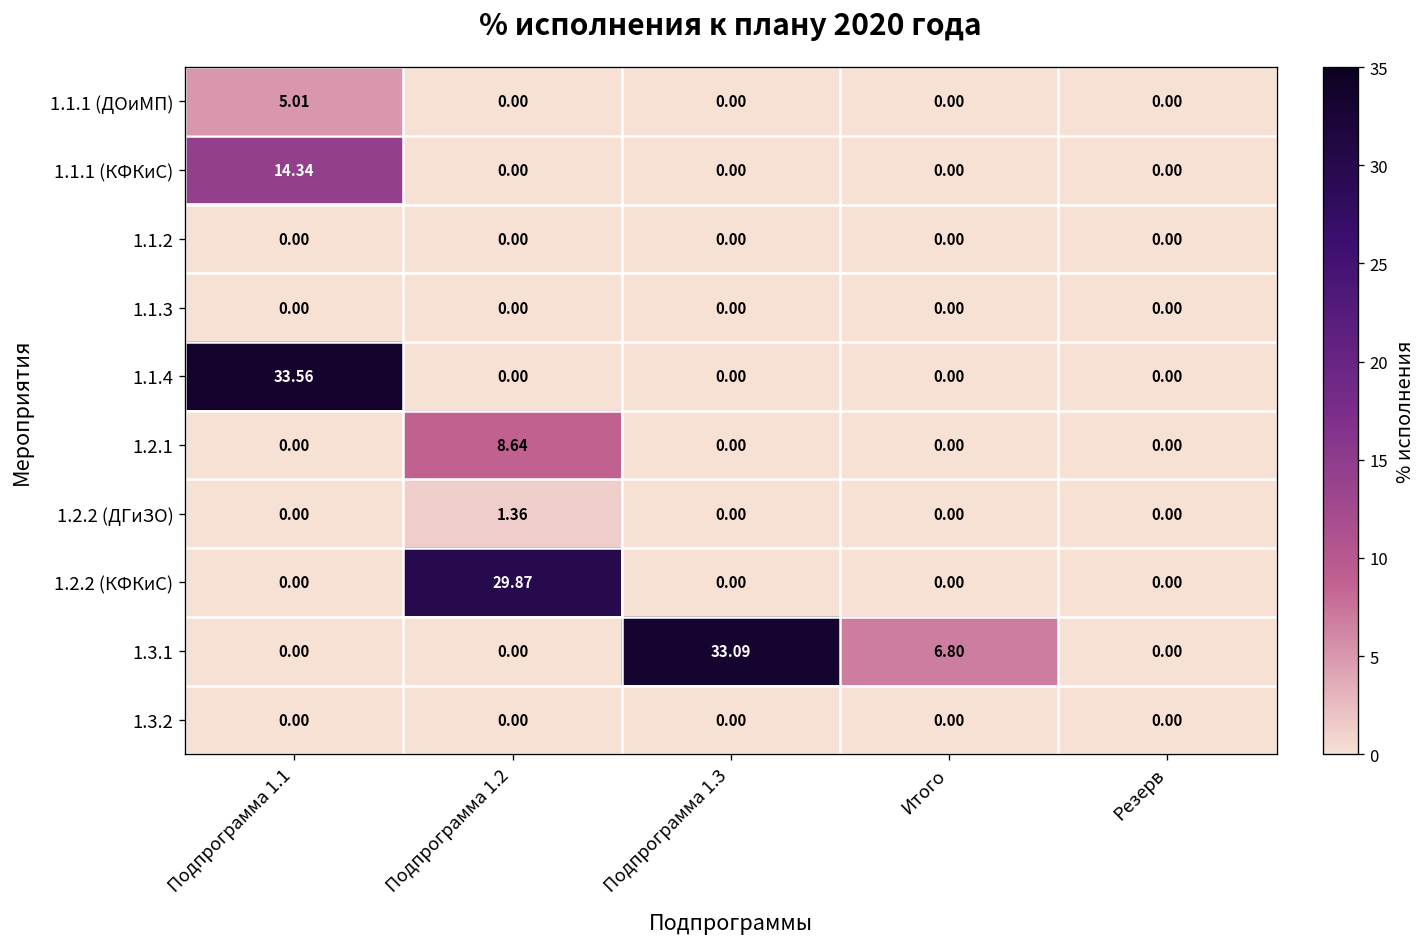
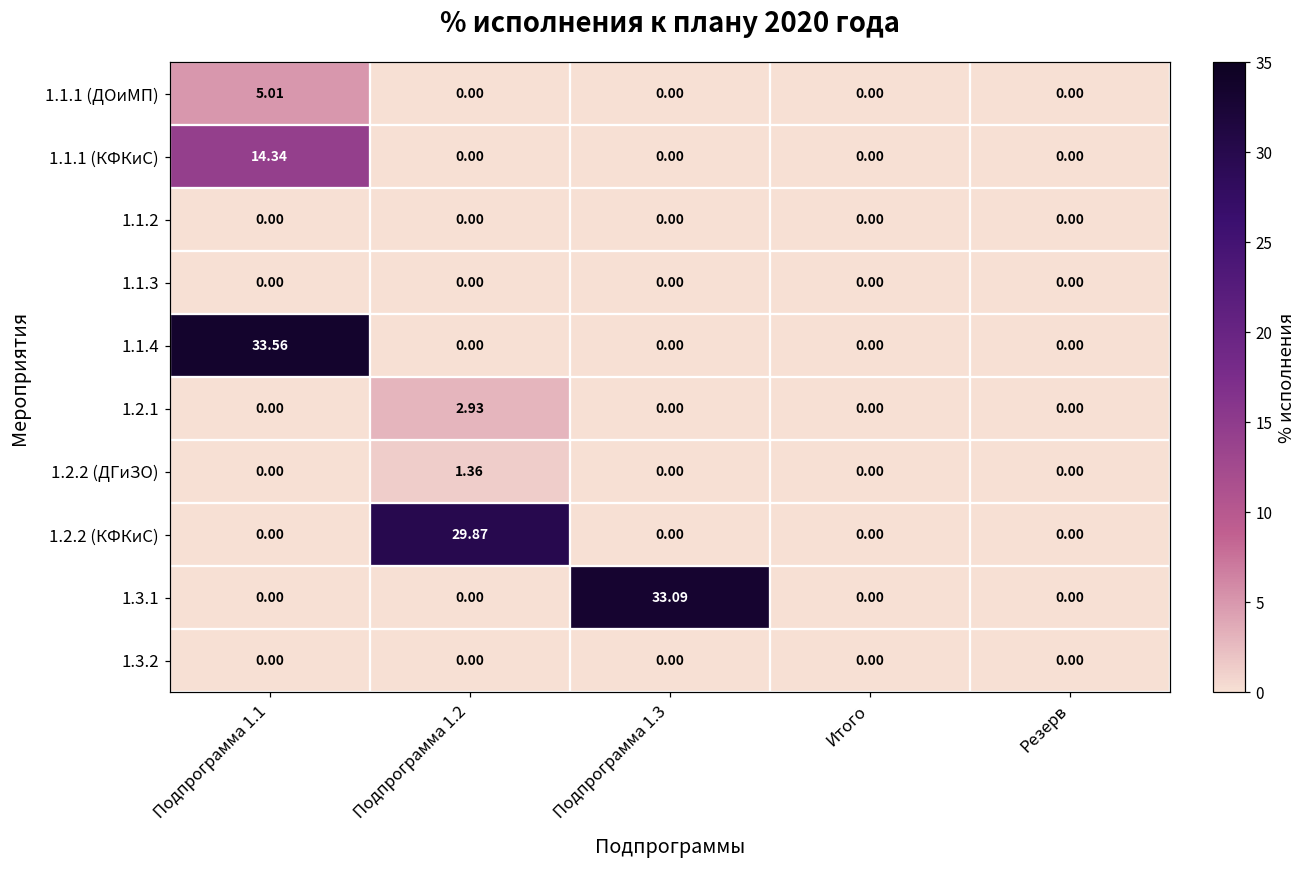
  {
    "1.1.1 (ДОиМП)": {
      "Подпрограмма 1.1": 5.01,
      "Подпрограмма 1.2": 0.00,
      "Подпрограмма 1.3": 0.00,
      "Итого": 0.00,
      "Резерв": 0.00
    },
    "1.1.1 (КФКиС)": {
      "Подпрограмма 1.1": 14.34,
      "Подпрограмма 1.2": 0.00,
      "Подпрограмма 1.3": 0.00,
      "Итого": 0.00,
      "Резерв": 0.00
    },
    "1.1.2": {
      "Подпрограмма 1.1": 0.00,
      "Подпрограмма 1.2": 0.00,
      "Подпрограмма 1.3": 0.00,
      "Итого": 0.00,
      "Резерв": 0.00
    },
    "1.1.3": {
      "Подпрограмма 1.1": 0.00,
      "Подпрограмма 1.2": 0.00,
      "Подпрограмма 1.3": 0.00,
      "Итого": 0.00,
      "Резерв": 0.00
    },
    "1.1.4": {
      "Подпрограмма 1.1": 33.56,
      "Подпрограмма 1.2": 0.00,
      "Подпрограмма 1.3": 0.00,
      "Итого": 0.00,
      "Резерв": 0.00
    },
    "1.2.1": {
      "Подпрограмма 1.1": 0.00,
-     "Подпрограмма 1.2": 8.64,
+     "Подпрограмма 1.2": 2.93,
      "Подпрограмма 1.3": 0.00,
      "Итого": 0.00,
      "Резерв": 0.00
    },
    "1.2.2 (ДГиЗО)": {
      "Подпрограмма 1.1": 0.00,
      "Подпрограмма 1.2": 1.36,
      "Подпрограмма 1.3": 0.00,
      "Итого": 0.00,
      "Резерв": 0.00
    },
    "1.2.2 (КФКиС)": {
      "Подпрограмма 1.1": 0.00,
      "Подпрограмма 1.2": 29.87,
      "Подпрограмма 1.3": 0.00,
      "Итого": 0.00,
      "Резерв": 0.00
    },
    "1.3.1": {
      "Подпрограмма 1.1": 0.00,
      "Подпрограмма 1.2": 0.00,
      "Подпрограмма 1.3": 33.09,
-     "Итого": 6.80,
+     "Итого": 0.00,
      "Резерв": 0.00
    },
    "1.3.2": {
      "Подпрограмма 1.1": 0.00,
      "Подпрограмма 1.2": 0.00,
      "Подпрограмма 1.3": 0.00,
      "Итого": 0.00,
      "Резерв": 0.00
    }
  }
